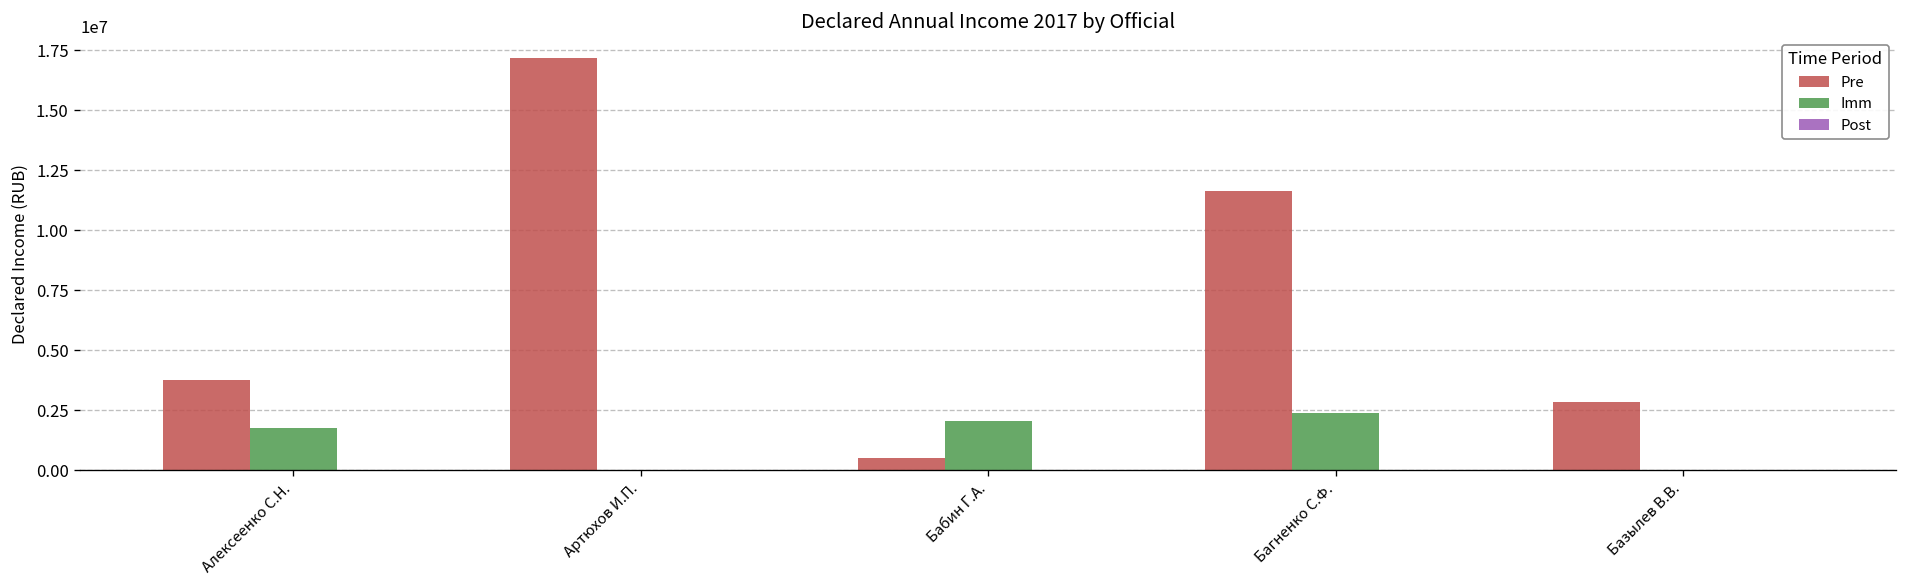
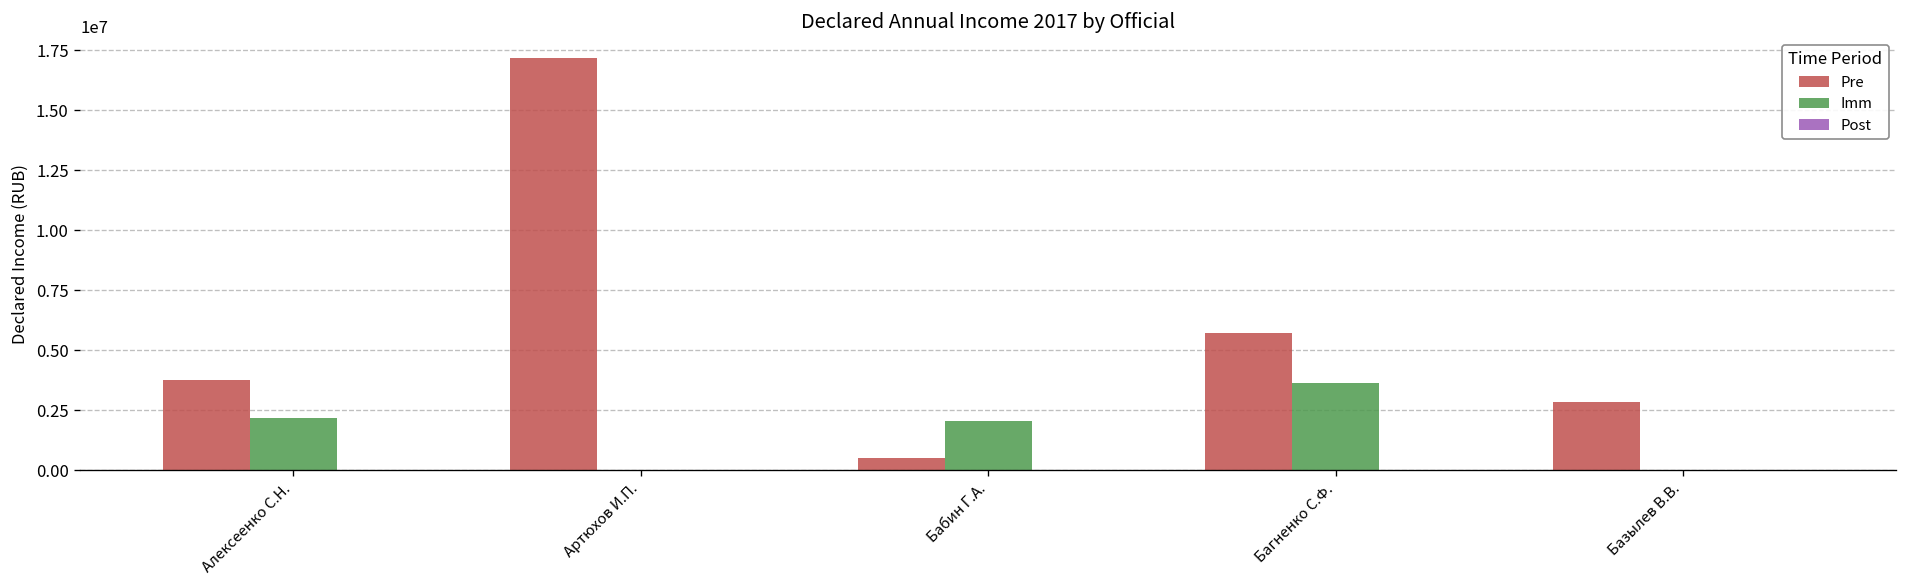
  {
    "Pre": {
      "Алексеенко С.Н.": 3800000,
      "Артюхов И.П.": 17200000,
      "Бабин Г.А.": 500000,
-     "Багненко С.Ф.": 11700000,
+     "Багненко С.Ф.": 5700000,
      "Базылев В.В.": 2800000
    },
    "Imm": {
-     "Алексеенко С.Н.": 1700000,
+     "Алексеенко С.Н.": 2200000,
      "Артюхов И.П.": 0,
      "Бабин Г.А.": 2100000,
-     "Багненко С.Ф.": 2400000,
+     "Багненко С.Ф.": 3600000,
      "Базылев В.В.": 0
    },
    "Post": {
      "Алексеенко С.Н.": 0,
      "Артюхов И.П.": 0,
      "Бабин Г.А.": 0,
      "Багненко С.Ф.": 0,
      "Базылев В.В.": 0
    }
  }
